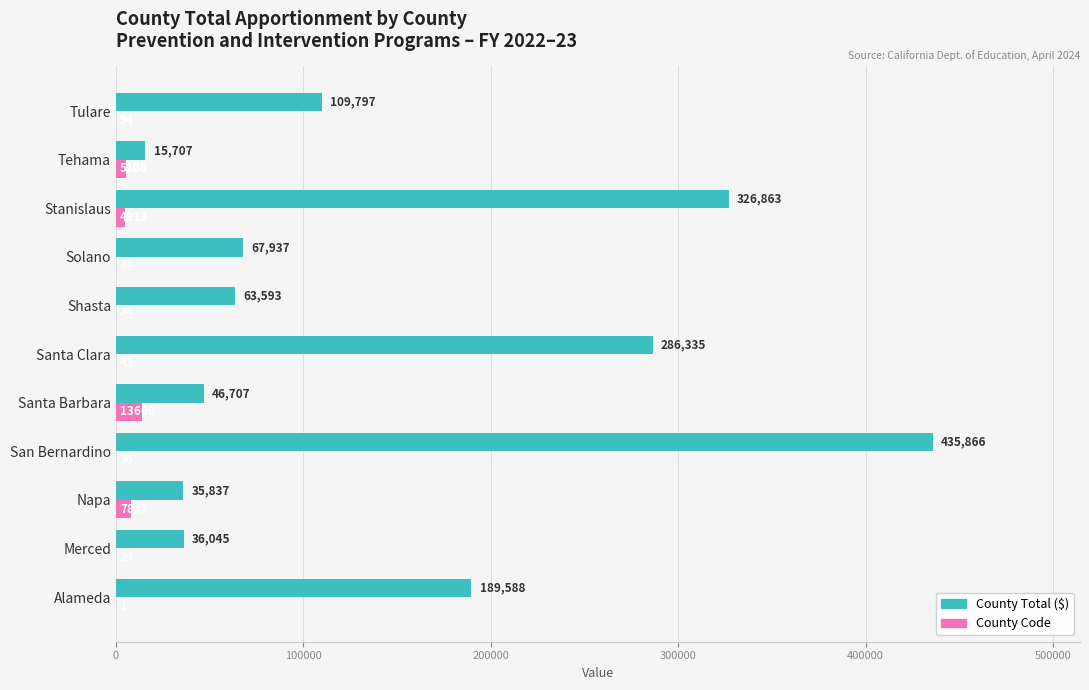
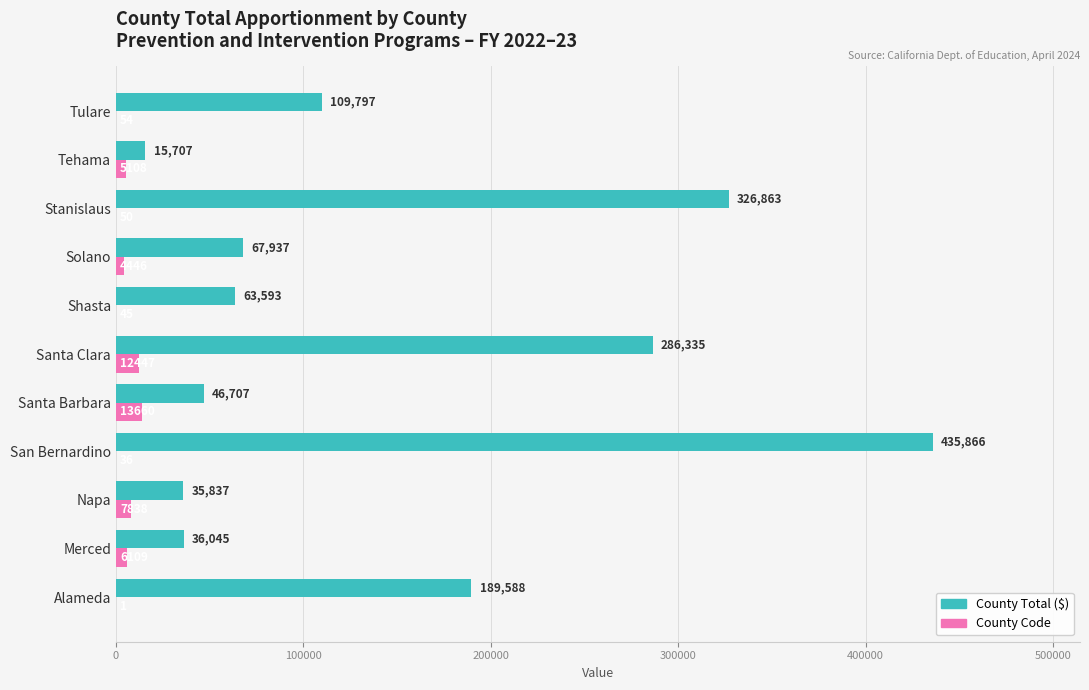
  {
    "County Code": {
      "Tehama": 5000,
-     "Stanislaus": 5000,
-     "Solano": 0,
-     "Santa Clara": 0,
+     "Stanislaus": 0,
+     "Solano": 4000,
+     "Santa Clara": 12000,
      "Napa": 8000,
-     "Merced": 0
+     "Merced": 6000
    }
  }
